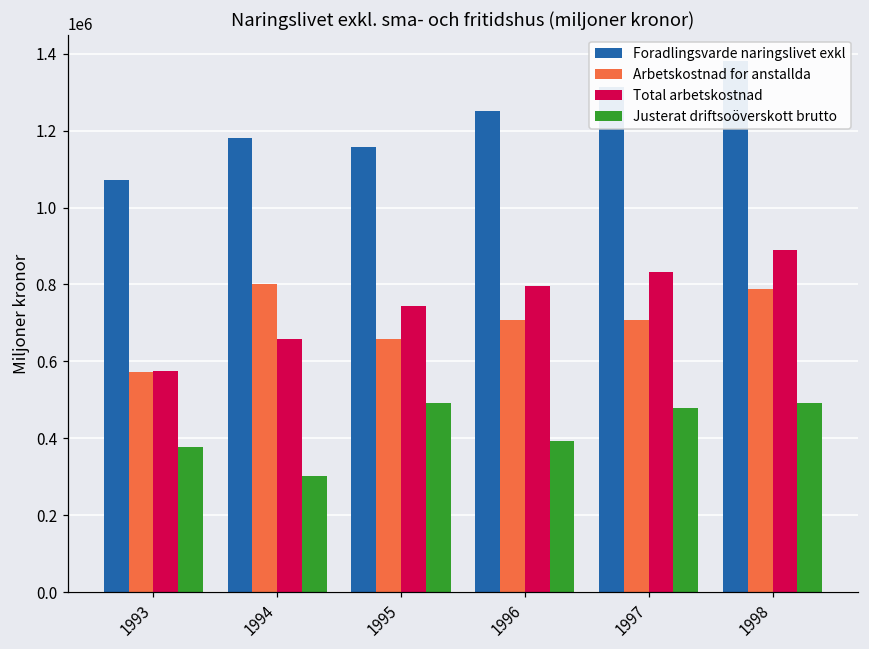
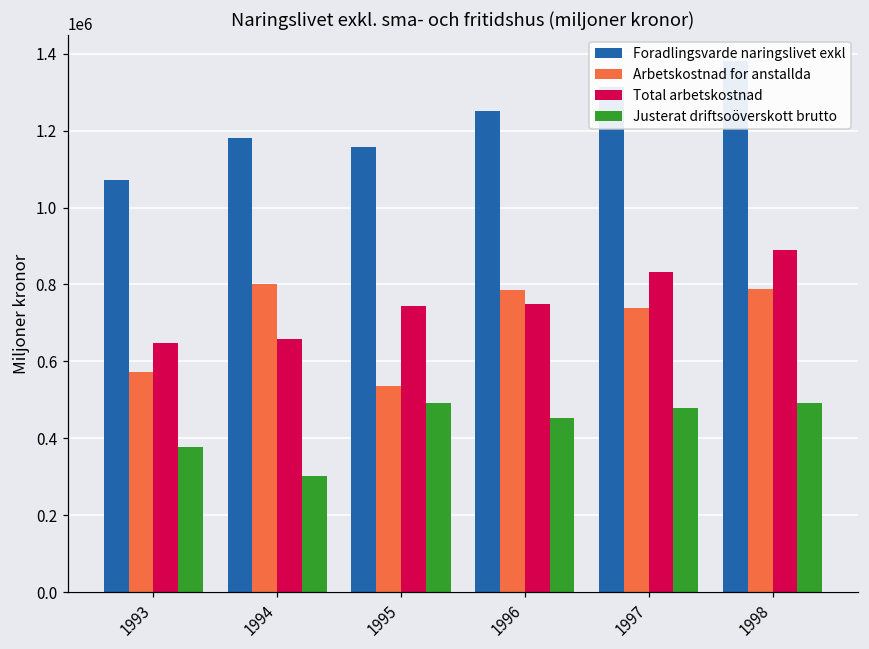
  {
    "Foradlingsvarde naringslivet exkl": {
      "1993": 1070000,
      "1994": 1180000,
      "1995": 1160000,
      "1996": 1250000
    },
    "Arbetskostnad for anstallda": {
      "1993": 570000,
      "1994": 800000,
-     "1995": 660000,
-     "1996": 710000,
-     "1997": 710000,
+     "1995": 540000,
+     "1996": 790000,
+     "1997": 740000,
      "1998": 790000
    },
    "Total arbetskostnad": {
-     "1993": 580000,
+     "1993": 650000,
      "1994": 660000,
      "1995": 740000,
-     "1996": 800000,
+     "1996": 750000,
      "1997": 830000,
      "1998": 890000
    },
    "Justerat driftsoöverskott brutto": {
      "1993": 380000,
      "1994": 300000,
      "1995": 490000,
-     "1996": 390000,
+     "1996": 450000,
      "1997": 480000,
      "1998": 490000
    }
  }
